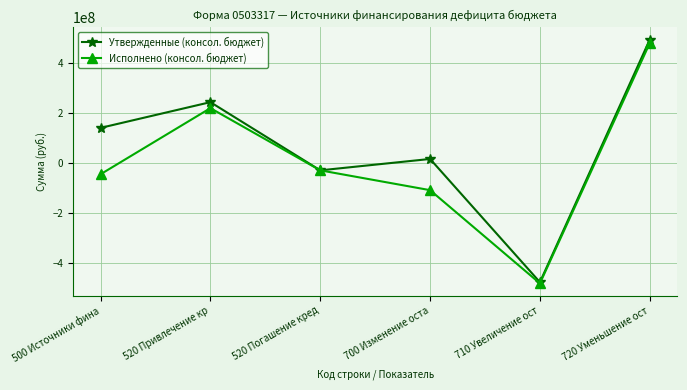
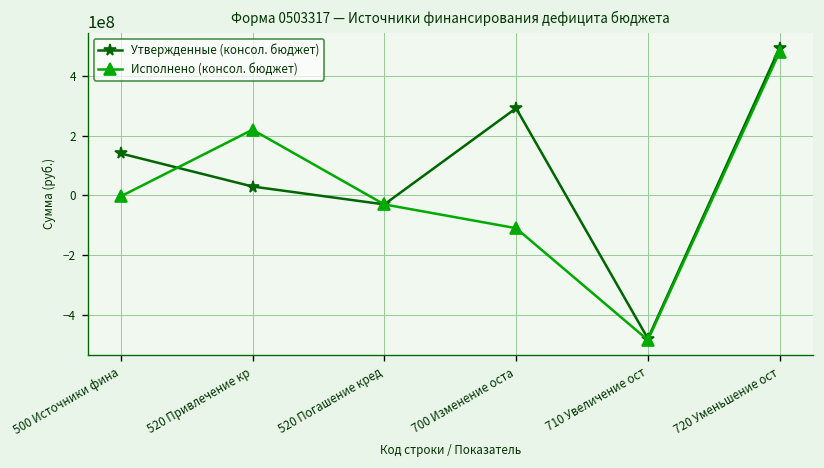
  {
    "Утвержденные (консол. бюджет)": {
      "500 Источники фина": 140000000,
-     "520 Привлечение кр": 240000000,
-     "700 Изменение оста": 20000000,
+     "520 Привлечение кр": 30000000,
+     "700 Изменение оста": 290000000,
      "720 Уменьшение ост": 490000000
    },
    "Исполнено (консол. бюджет)": {
-     "500 Источники фина": -50000000,
+     "500 Источники фина": 0,
      "520 Привлечение кр": 220000000,
      "700 Изменение оста": -110000000,
      "720 Уменьшение ост": 480000000
    }
  }
